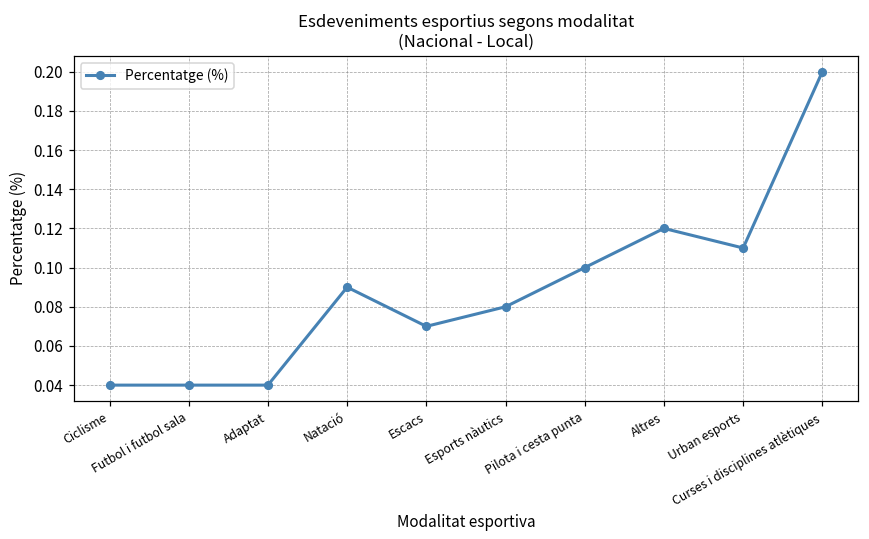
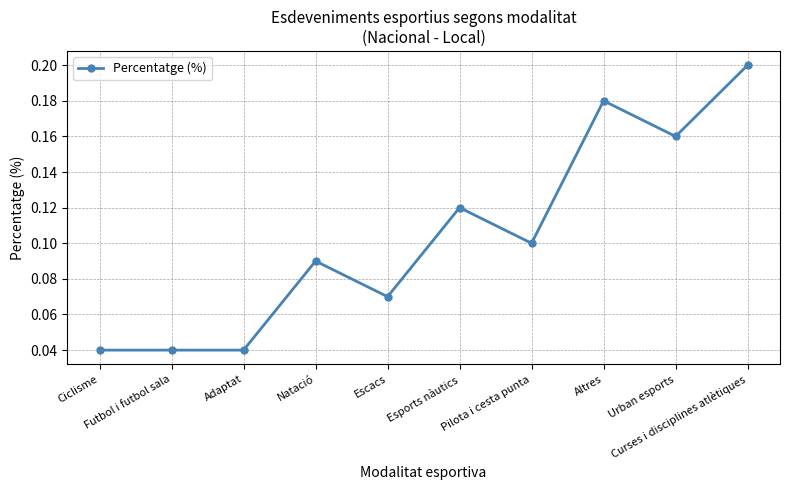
  {
    "Ciclisme": 0.04,
    "Futbol i futbol sala": 0.04,
    "Adaptat": 0.04,
    "Natació": 0.09,
    "Escacs": 0.07,
-   "Esports nàutics": 0.08,
+   "Esports nàutics": 0.12,
    "Pilota i cesta punta": 0.10,
-   "Altres": 0.12,
-   "Urban esports": 0.11,
+   "Altres": 0.18,
+   "Urban esports": 0.16,
    "Curses i disciplines atlètiques": 0.20
  }
